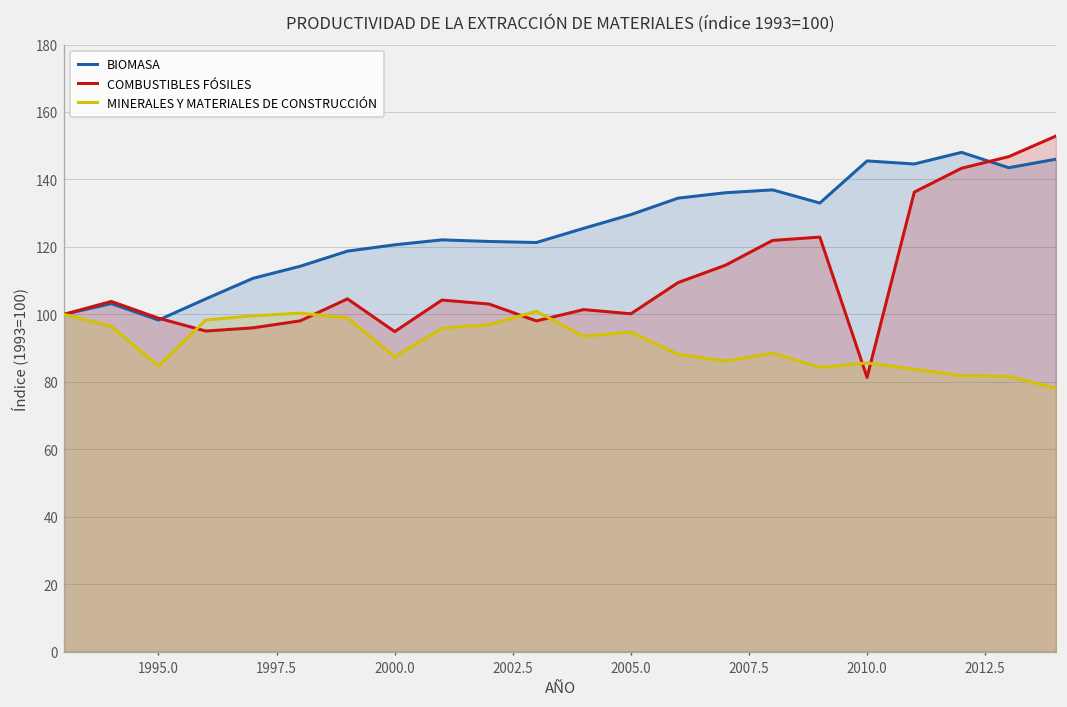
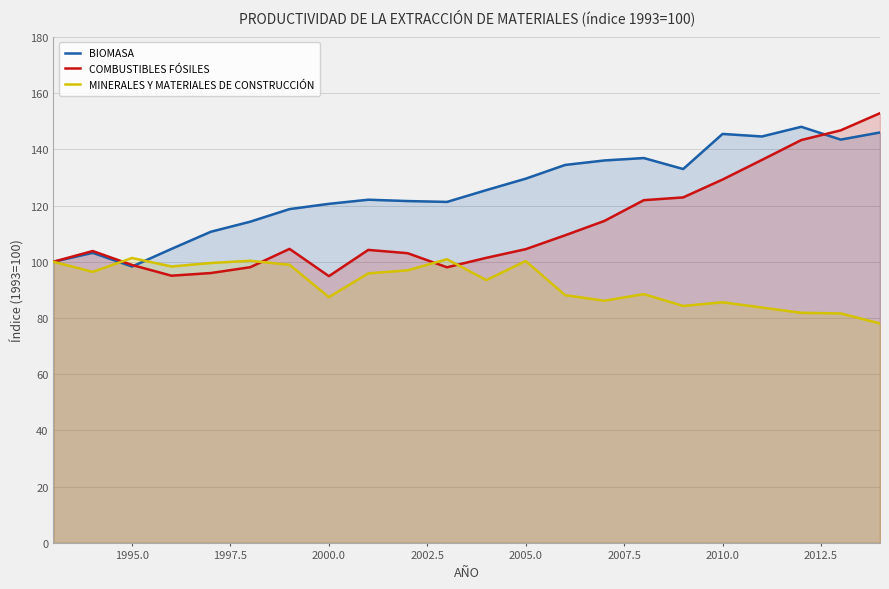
  {
    "BIOMASA": {
      "2000.0": 121,
      "2005.0": 130,
      "2010.0": 145
    },
    "COMBUSTIBLES FÓSILES": {
      "2000.0": 95,
-     "2005.0": 100,
-     "2010.0": 81
+     "2005.0": 104,
+     "2010.0": 129
    },
    "MINERALES Y MATERIALES DE CONSTRUCCIÓN": {
-     "1995.0": 85,
+     "1995.0": 101,
      "2000.0": 87,
-     "2005.0": 95,
+     "2005.0": 100,
      "2010.0": 86
    }
  }
